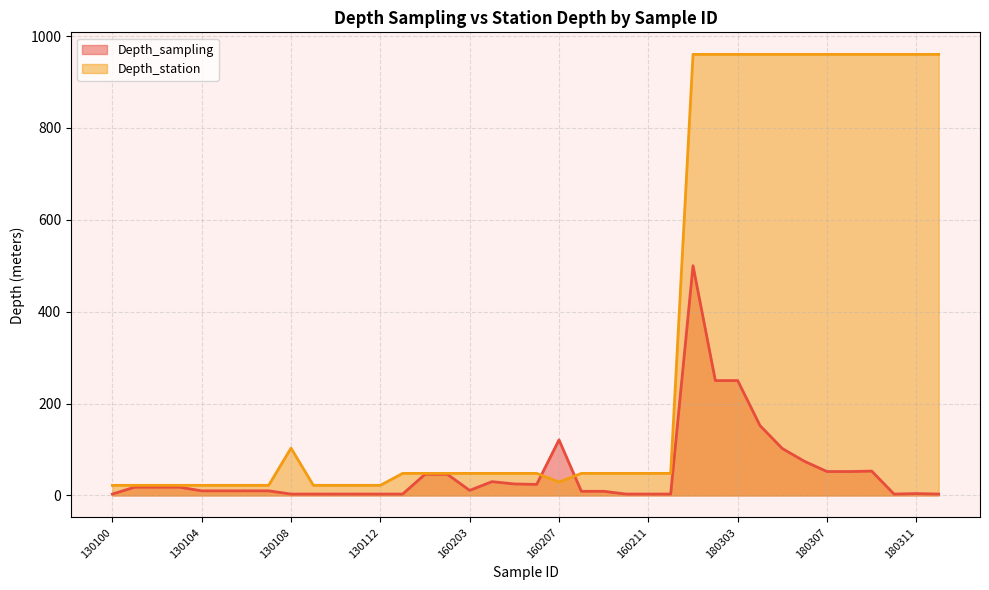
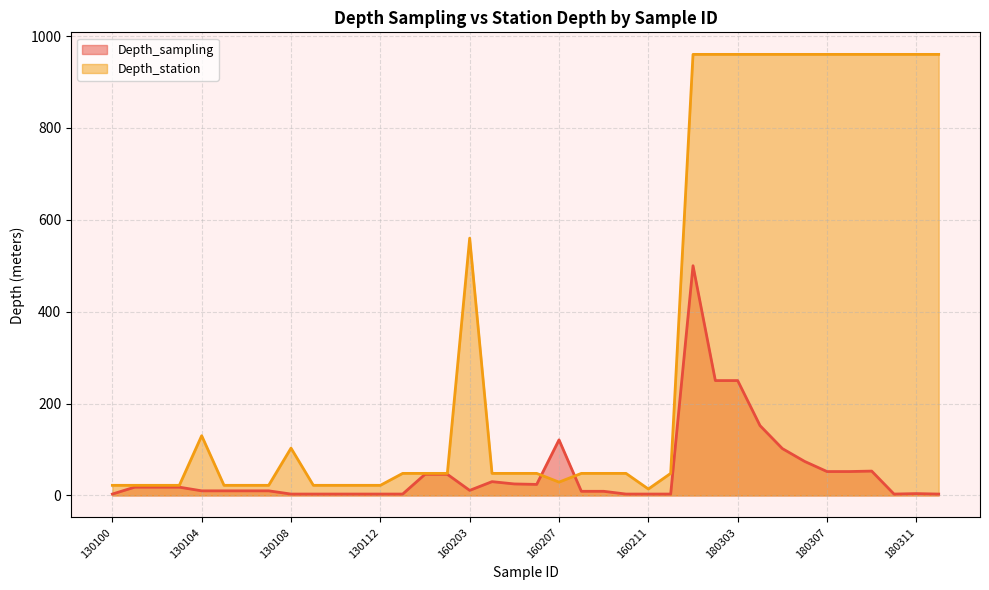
  {
    "Depth_sampling": {
      "130100": 0,
      "130104": 10,
      "130108": 0,
      "130112": 0,
      "160203": 10,
      "160207": 120,
      "160211": 0,
      "180303": 250,
      "180307": 50,
      "180311": 0
    },
    "Depth_station": {
      "130100": 20,
-     "130104": 20,
+     "130104": 130,
      "130108": 100,
      "130112": 20,
-     "160203": 50,
+     "160203": 560,
      "160207": 30,
-     "160211": 50,
+     "160211": 10,
      "180303": 960,
      "180307": 960,
      "180311": 960
    }
  }
